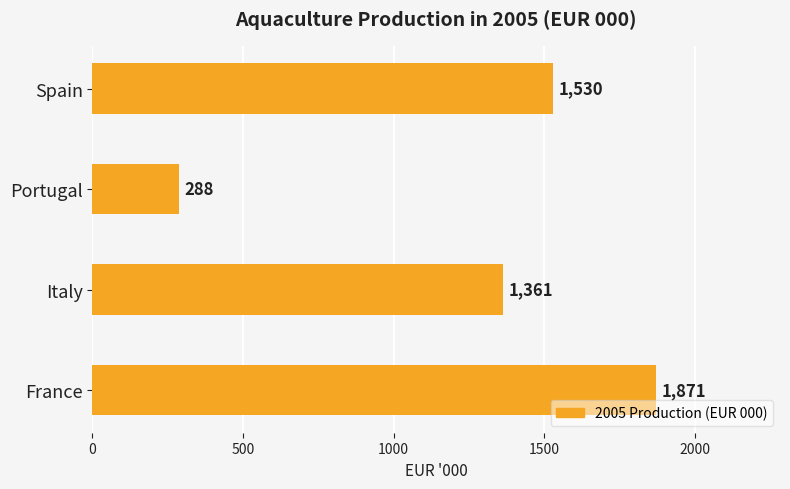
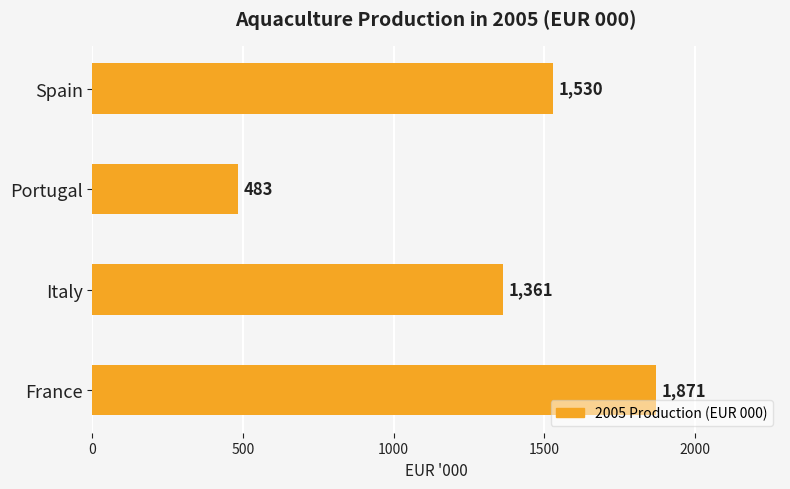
  {
    "Spain": "1,530",
-   "Portugal": "288",
+   "Portugal": "483",
    "Italy": "1,361",
    "France": "1,871"
  }
